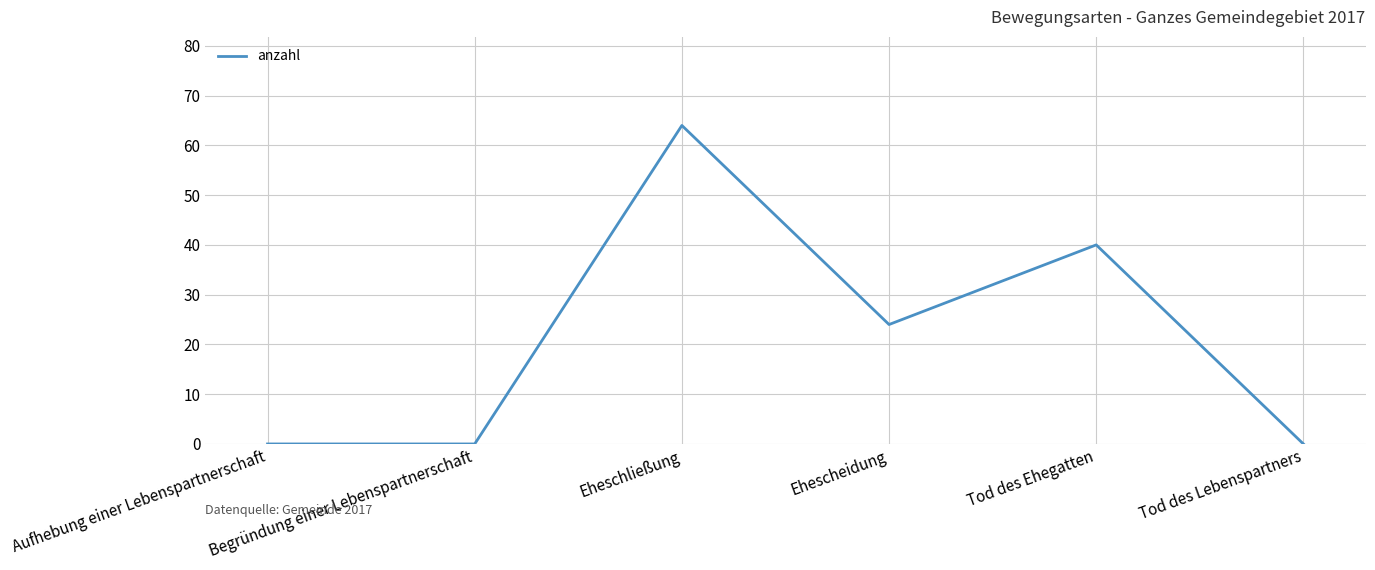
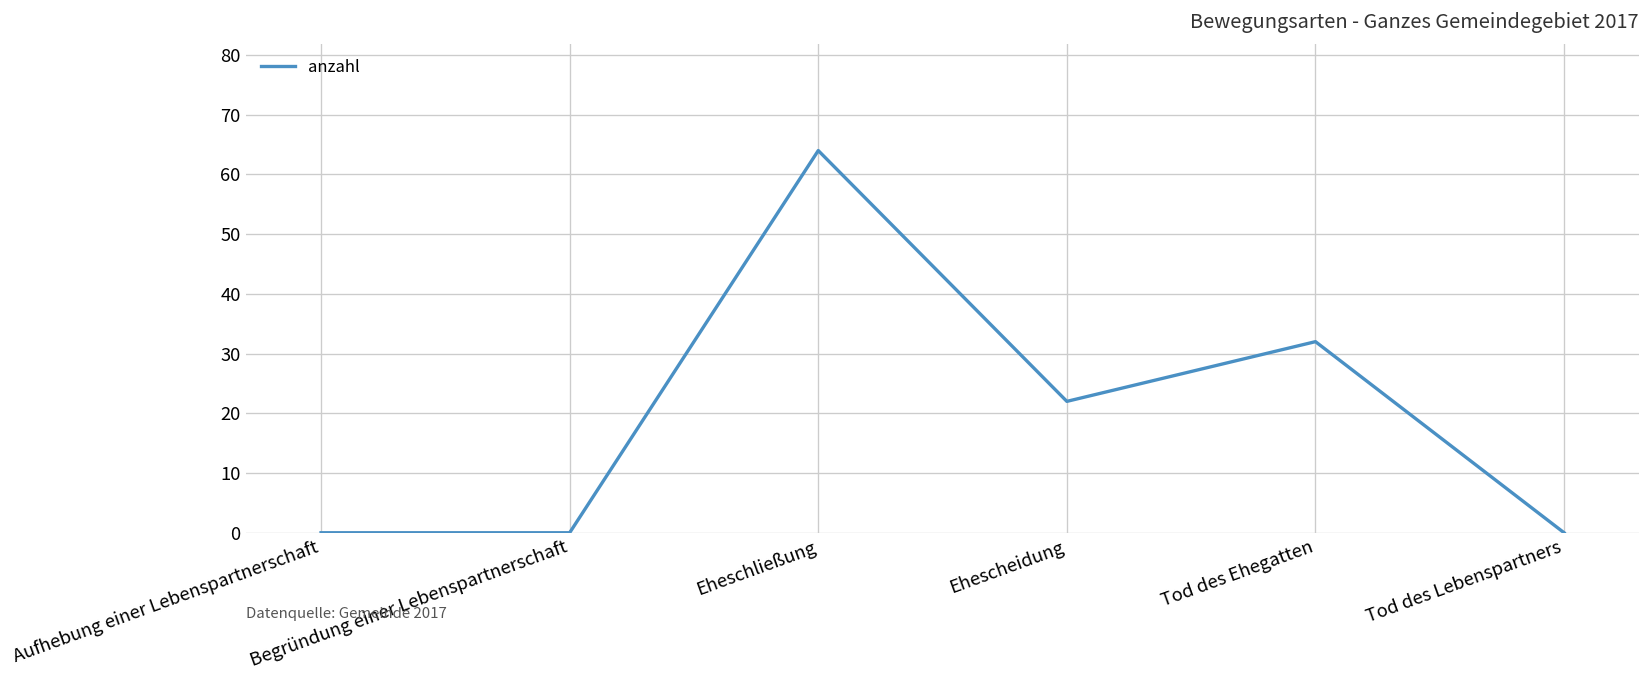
  {
    "Aufhebung einer Lebenspartnerschaft": 0,
    "Begründung einer Lebenspartnerschaft": 0,
    "Eheschließung": 64,
-   "Ehescheidung": 24,
-   "Tod des Ehegatten": 40,
+   "Ehescheidung": 22,
+   "Tod des Ehegatten": 32,
    "Tod des Lebenspartners": 0
  }
